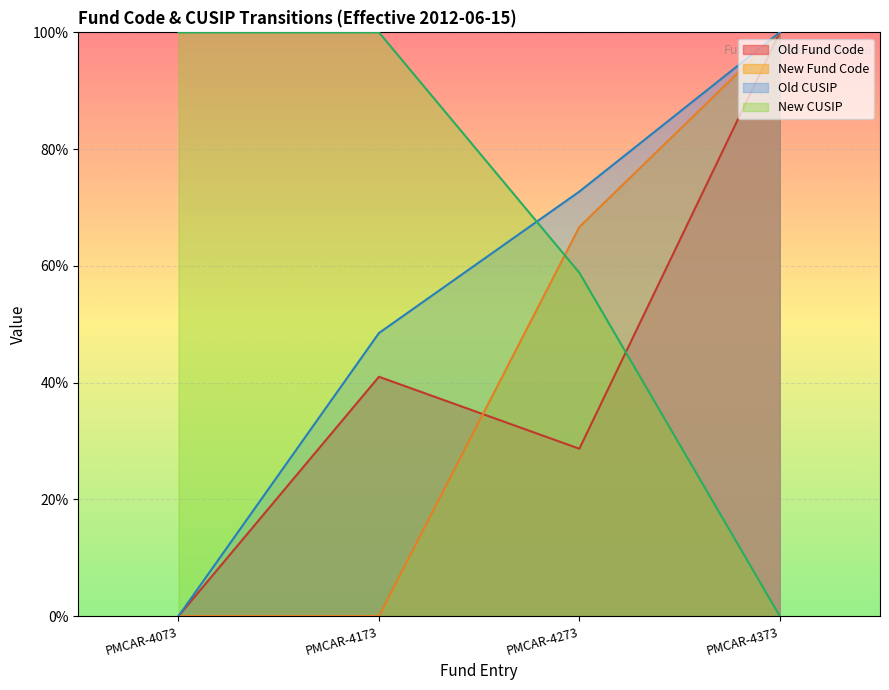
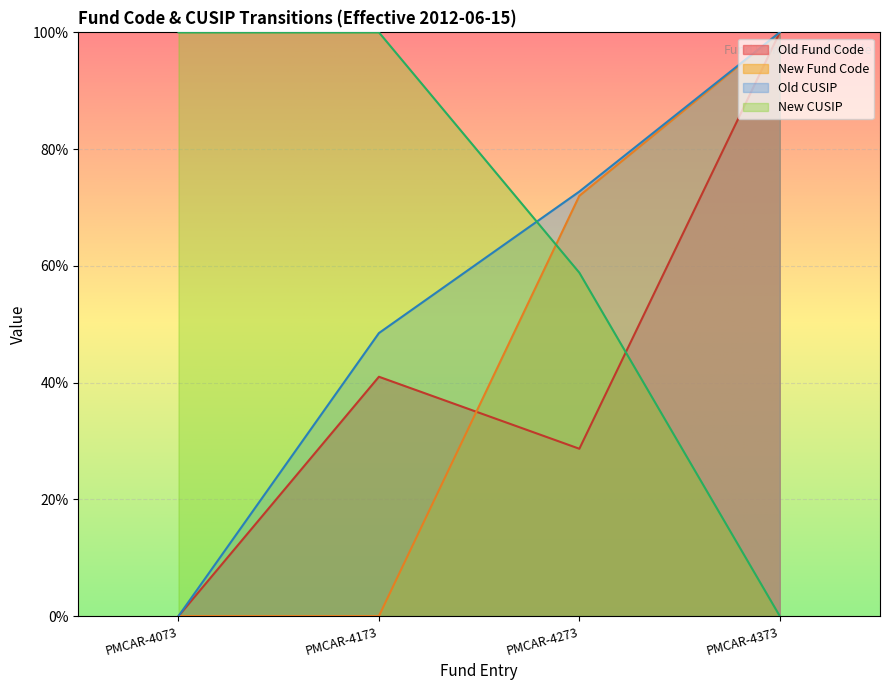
  {
    "Old Fund Code": {
      "PMCAR-4173": "41%",
      "PMCAR-4273": "29%"
    },
    "New Fund Code": {
      "PMCAR-4173": "0%",
-     "PMCAR-4273": "67%"
+     "PMCAR-4273": "72%"
    },
    "Old CUSIP": {
      "PMCAR-4173": "48%",
      "PMCAR-4273": "73%"
    },
    "New CUSIP": {
      "PMCAR-4073": "100%",
      "PMCAR-4173": "100%",
      "PMCAR-4273": "59%",
      "PMCAR-4373": "0%"
    }
  }
